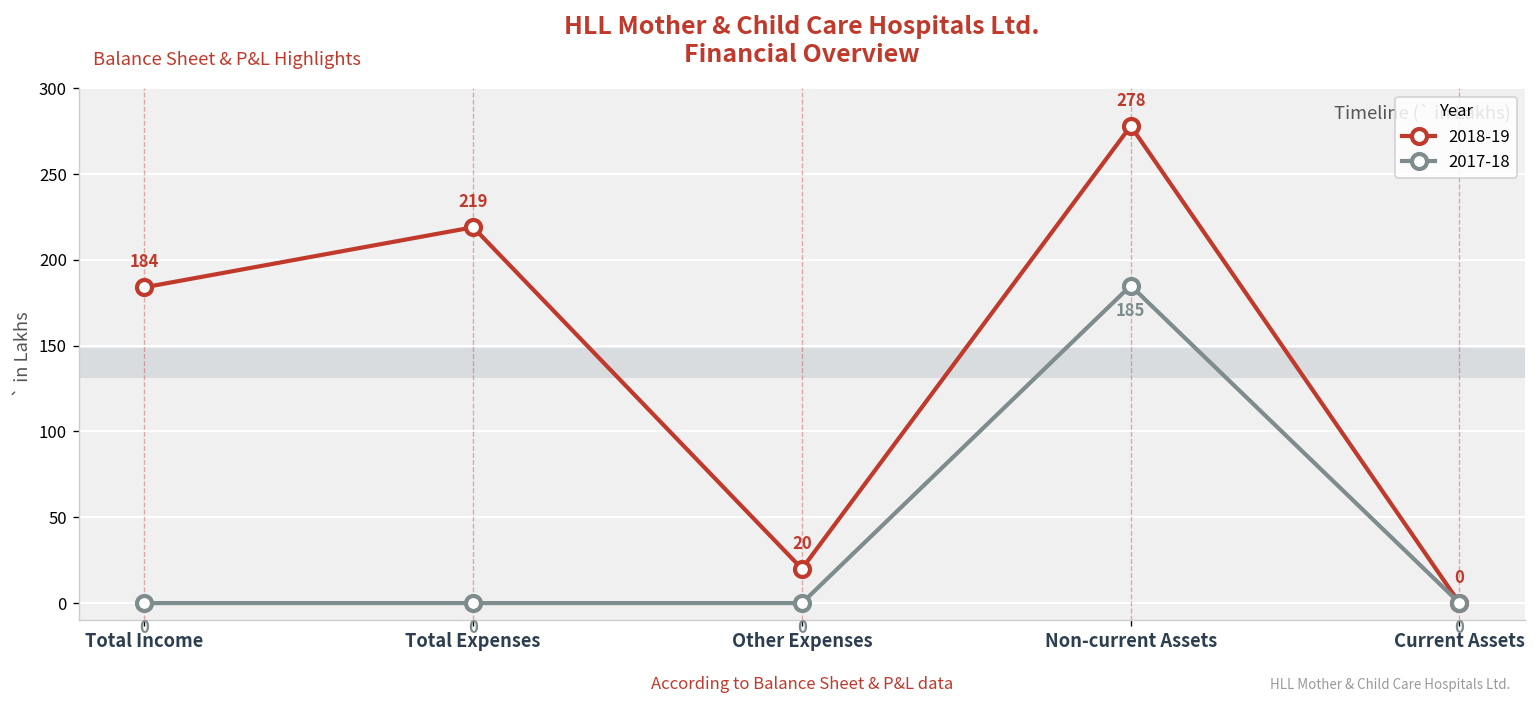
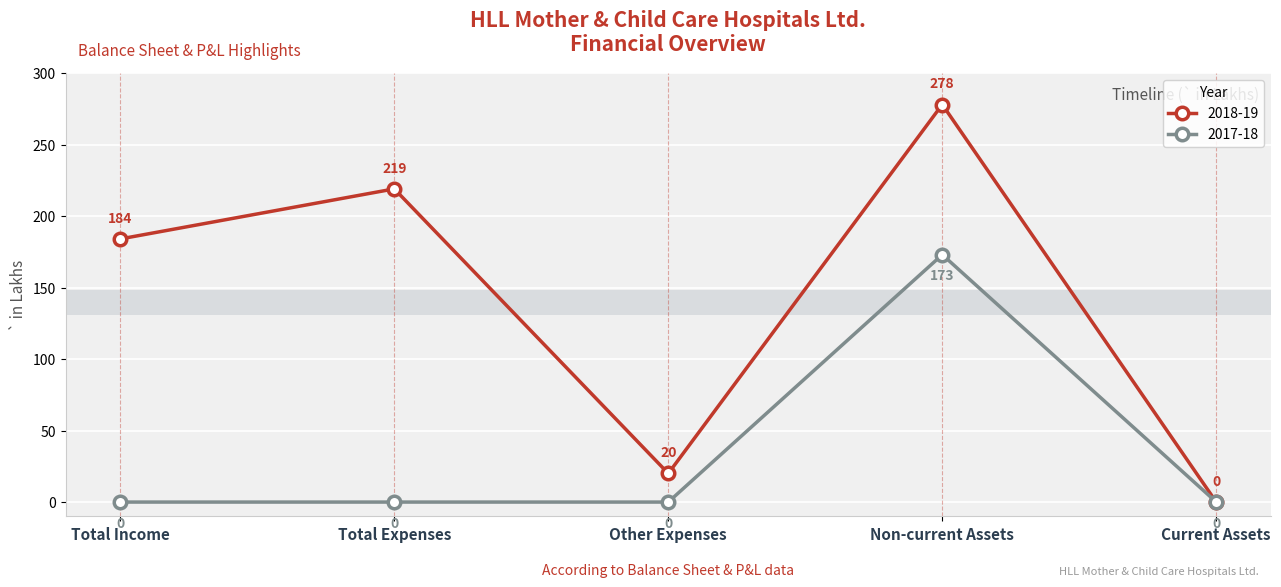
  {
    "2018-19": {
      "Total Income": 184,
      "Total Expenses": 219,
      "Other Expenses": 20,
      "Non-current Assets": 278
    },
    "2017-18": {
      "Total Income": 0,
      "Total Expenses": 0,
      "Other Expenses": 0,
-     "Non-current Assets": 185
+     "Non-current Assets": 173
    }
  }
